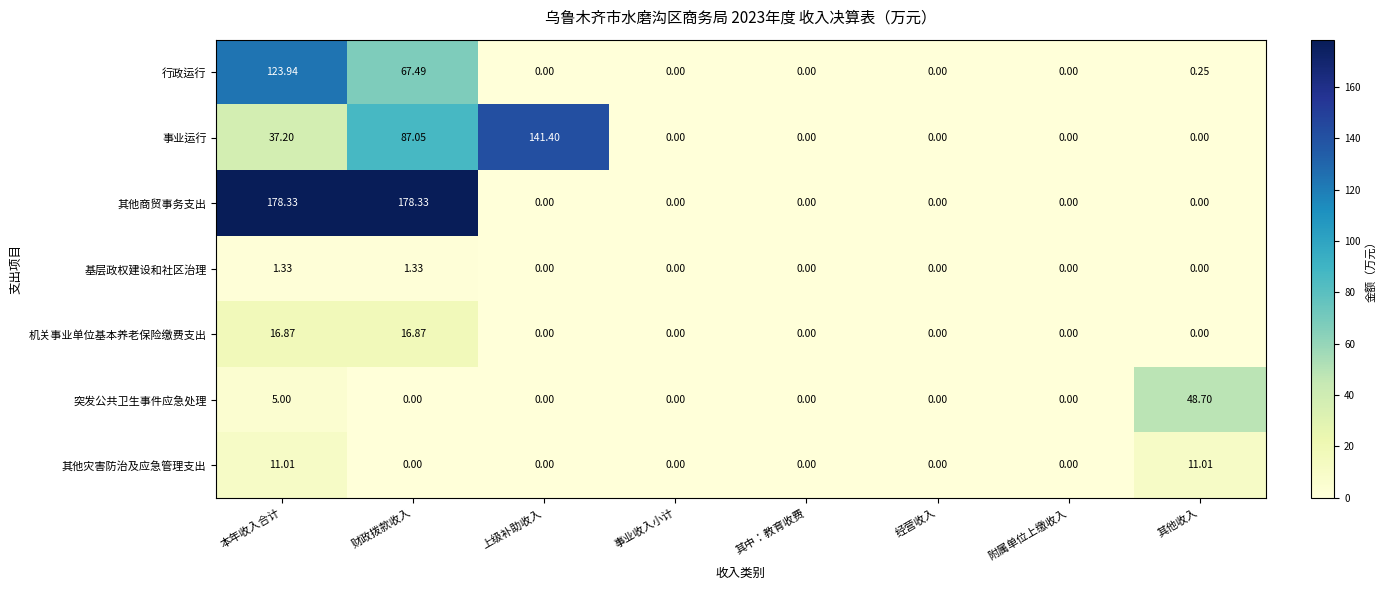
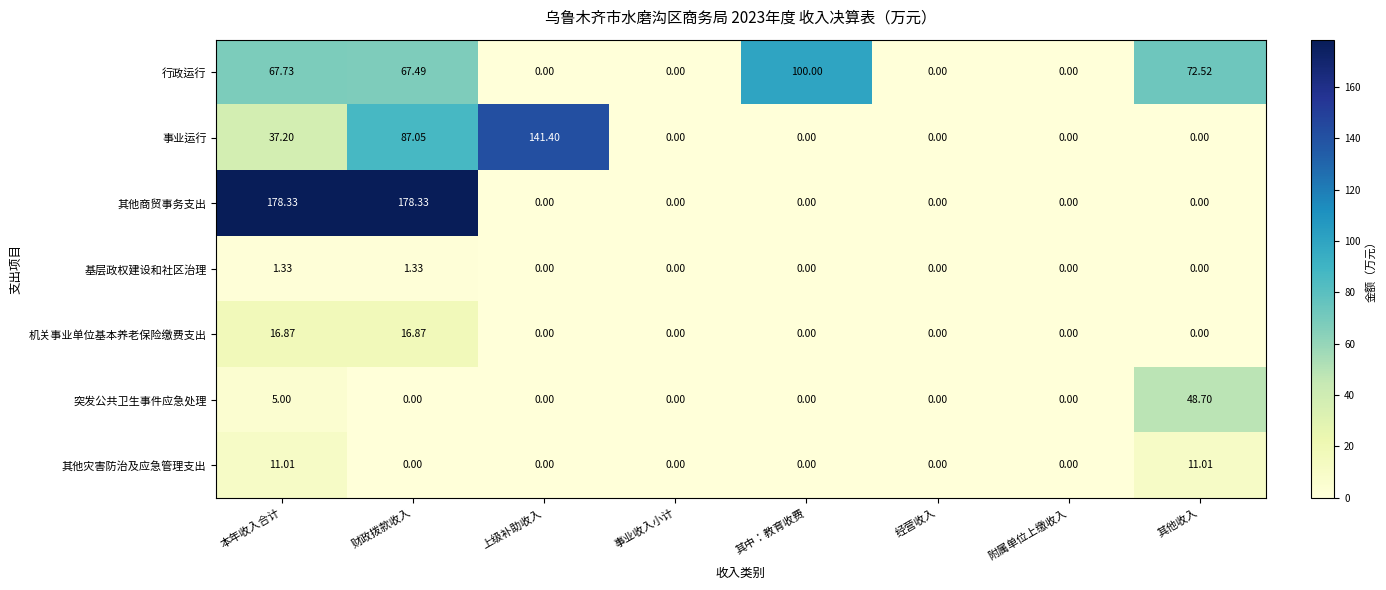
  {
    "行政运行": {
-     "本年收入合计": 123.94,
+     "本年收入合计": 67.73,
      "财政拨款收入": 67.49,
      "上级补助收入": 0.00,
      "事业收入小计": 0.00,
-     "其中：教育收费": 0.00,
+     "其中：教育收费": 100.00,
      "经营收入": 0.00,
      "附属单位上缴收入": 0.00,
-     "其他收入": 0.25
+     "其他收入": 72.52
    },
    "事业运行": {
      "本年收入合计": 37.20,
      "财政拨款收入": 87.05,
      "上级补助收入": 141.40,
      "事业收入小计": 0.00,
      "其中：教育收费": 0.00,
      "经营收入": 0.00,
      "附属单位上缴收入": 0.00,
      "其他收入": 0.00
    },
    "其他商贸事务支出": {
      "本年收入合计": 178.33,
      "财政拨款收入": 178.33,
      "上级补助收入": 0.00,
      "事业收入小计": 0.00,
      "其中：教育收费": 0.00,
      "经营收入": 0.00,
      "附属单位上缴收入": 0.00,
      "其他收入": 0.00
    },
    "基层政权建设和社区治理": {
      "本年收入合计": 1.33,
      "财政拨款收入": 1.33,
      "上级补助收入": 0.00,
      "事业收入小计": 0.00,
      "其中：教育收费": 0.00,
      "经营收入": 0.00,
      "附属单位上缴收入": 0.00,
      "其他收入": 0.00
    },
    "机关事业单位基本养老保险缴费支出": {
      "本年收入合计": 16.87,
      "财政拨款收入": 16.87,
      "上级补助收入": 0.00,
      "事业收入小计": 0.00,
      "其中：教育收费": 0.00,
      "经营收入": 0.00,
      "附属单位上缴收入": 0.00,
      "其他收入": 0.00
    },
    "突发公共卫生事件应急处理": {
      "本年收入合计": 5.00,
      "财政拨款收入": 0.00,
      "上级补助收入": 0.00,
      "事业收入小计": 0.00,
      "其中：教育收费": 0.00,
      "经营收入": 0.00,
      "附属单位上缴收入": 0.00,
      "其他收入": 48.70
    },
    "其他灾害防治及应急管理支出": {
      "本年收入合计": 11.01,
      "财政拨款收入": 0.00,
      "上级补助收入": 0.00,
      "事业收入小计": 0.00,
      "其中：教育收费": 0.00,
      "经营收入": 0.00,
      "附属单位上缴收入": 0.00,
      "其他收入": 11.01
    }
  }
